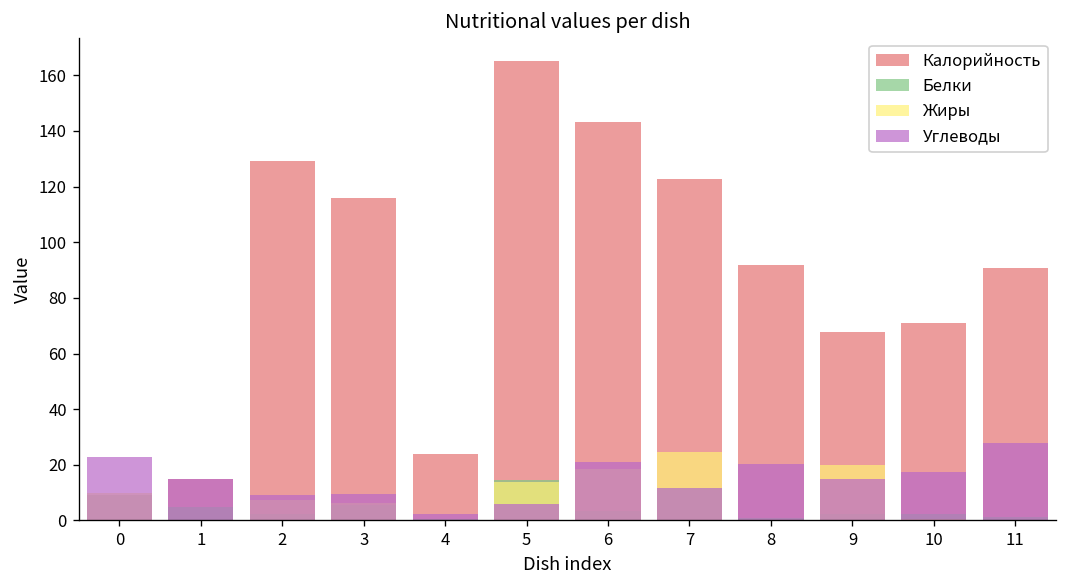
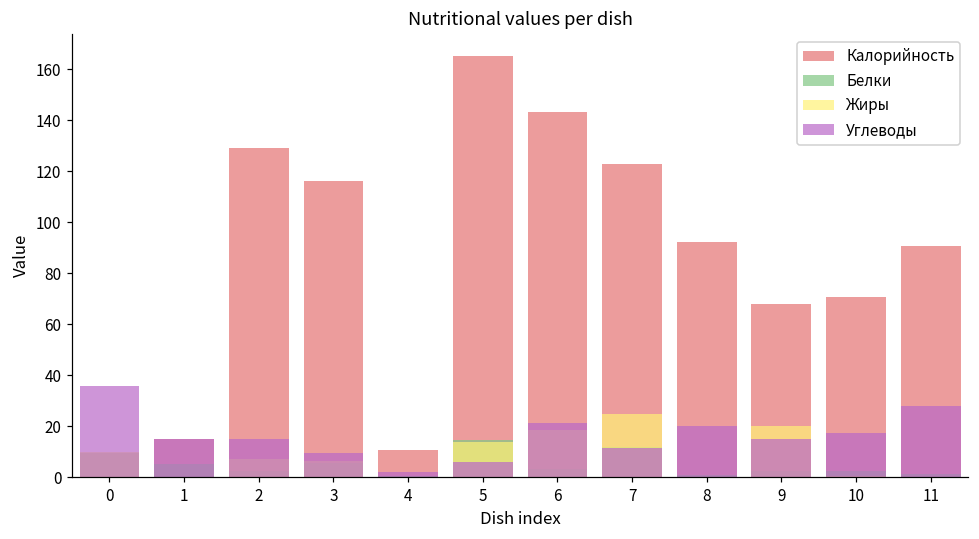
  {
    "Калорийность": {
      "1": 15,
      "2": 129,
      "3": 116,
-     "4": 24,
+     "4": 11,
      "5": 165,
      "6": 143,
      "7": 123,
      "8": 92,
      "9": 68,
      "10": 71,
      "11": 91
    },
    "Жиры": {
      "1": 0,
      "8": 0,
      "11": 0
    },
    "Углеводы": {
-     "0": 23,
+     "0": 36,
      "1": 15,
-     "2": 9
+     "2": 15
    }
  }
